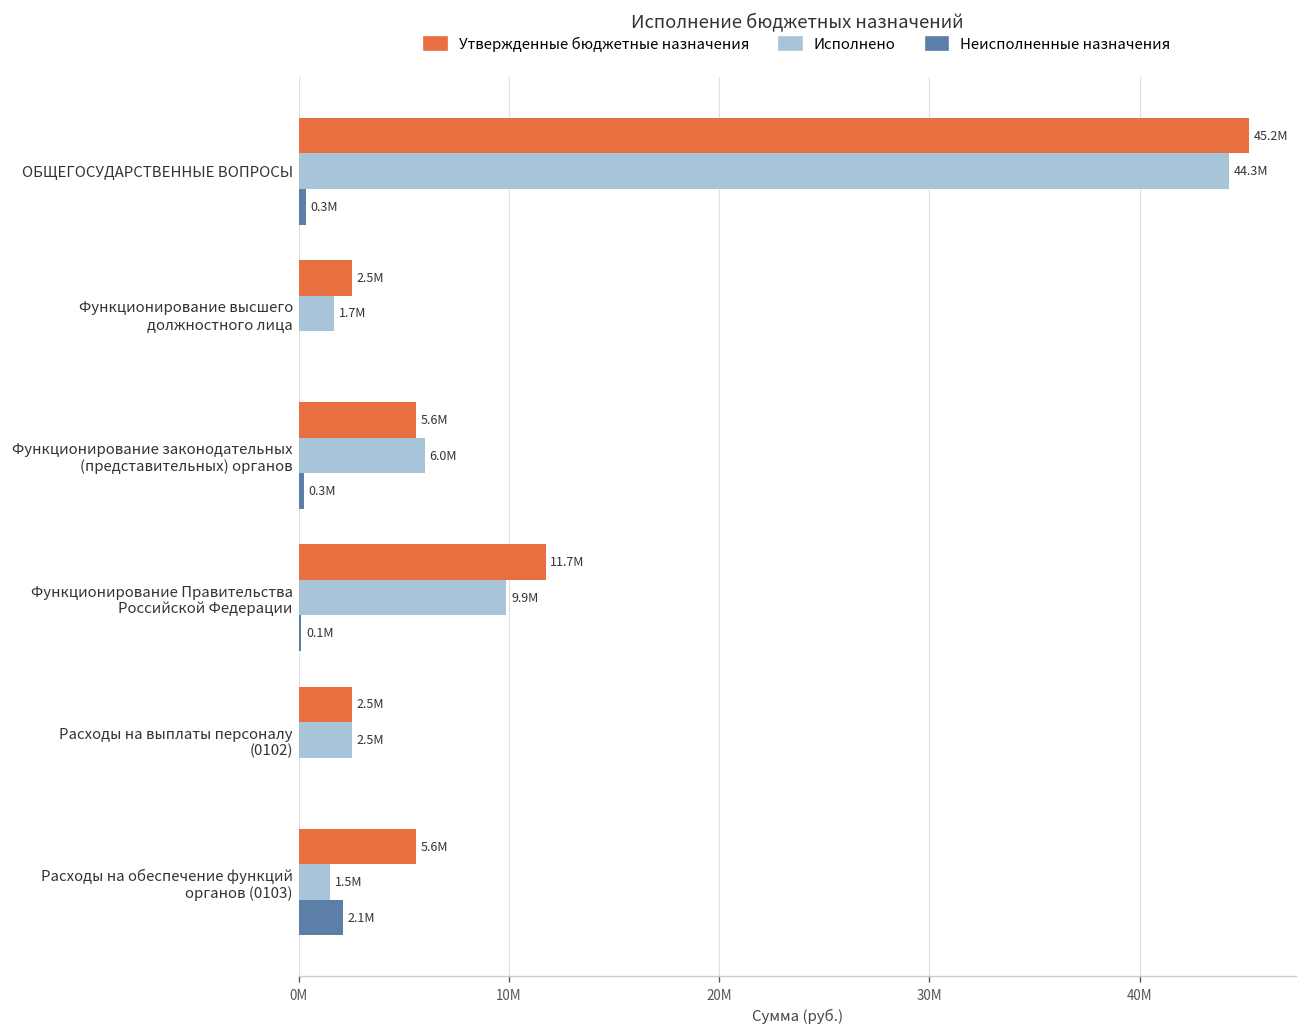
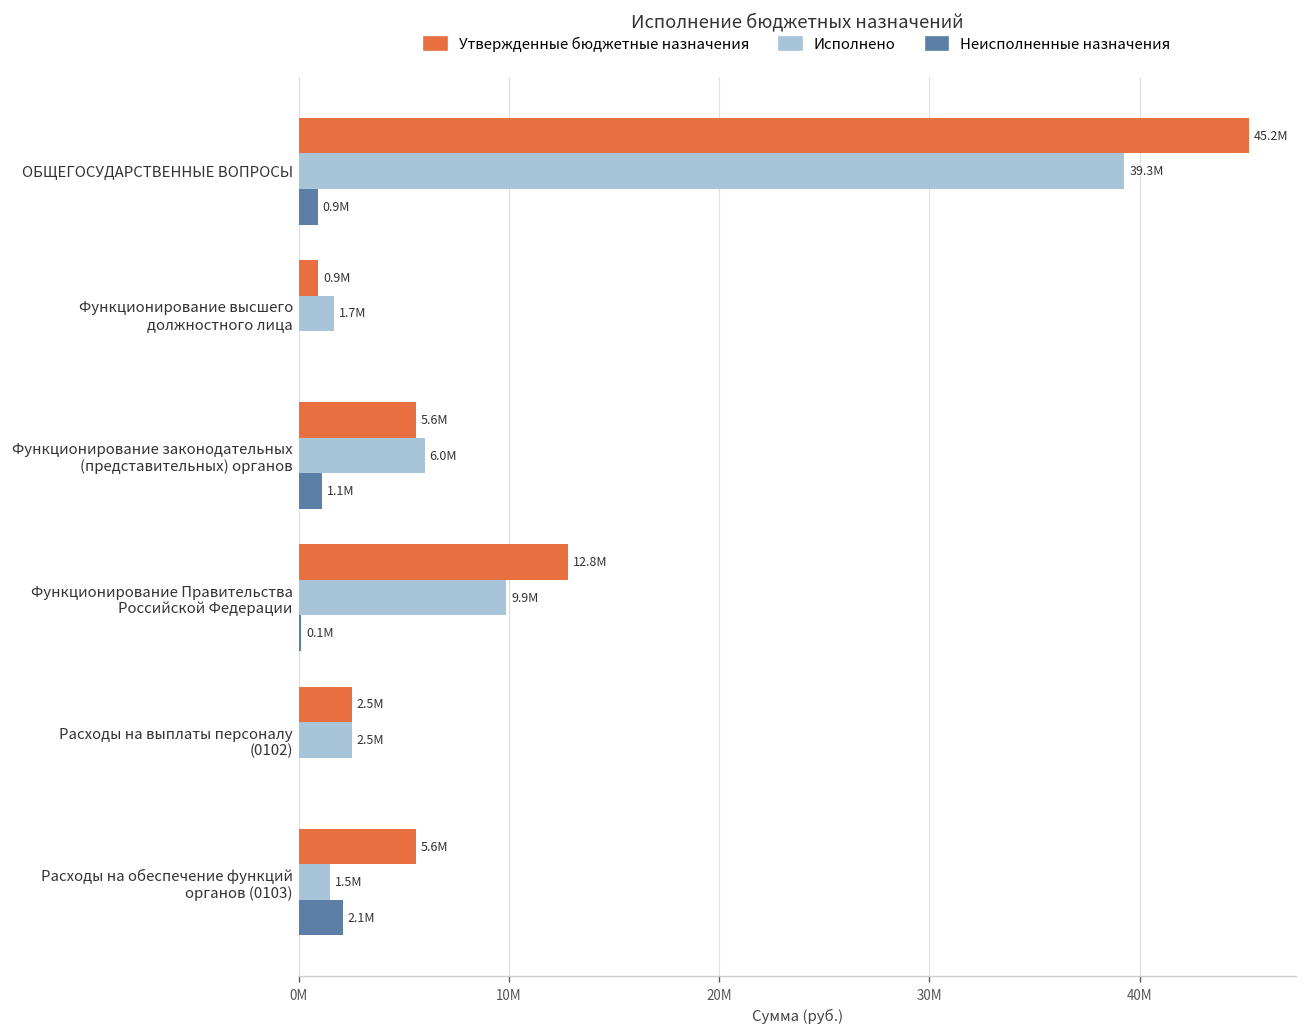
  {
    "Утвержденные бюджетные назначения": {
      "ОБЩЕГОСУДАРСТВЕННЫЕ ВОПРОСЫ": "45.2M",
-     "Функционирование высшего должностного лица": "2.5M",
+     "Функционирование высшего должностного лица": "0.9M",
      "Функционирование законодательных (представительных) органов": "5.6M",
-     "Функционирование Правительства Российской Федерации": "11.7M",
+     "Функционирование Правительства Российской Федерации": "12.8M",
      "Расходы на выплаты персоналу (0102)": "2.5M",
      "Расходы на обеспечение функций органов (0103)": "5.6M"
    },
    "Исполнено": {
-     "ОБЩЕГОСУДАРСТВЕННЫЕ ВОПРОСЫ": "44.3M",
+     "ОБЩЕГОСУДАРСТВЕННЫЕ ВОПРОСЫ": "39.3M",
      "Функционирование высшего должностного лица": "1.7M",
      "Функционирование законодательных (представительных) органов": "6.0M",
      "Функционирование Правительства Российской Федерации": "9.9M",
      "Расходы на выплаты персоналу (0102)": "2.5M",
      "Расходы на обеспечение функций органов (0103)": "1.5M"
    },
    "Неисполненные назначения": {
-     "ОБЩЕГОСУДАРСТВЕННЫЕ ВОПРОСЫ": "0.3M",
-     "Функционирование законодательных (представительных) органов": "0.3M",
+     "ОБЩЕГОСУДАРСТВЕННЫЕ ВОПРОСЫ": "0.9M",
+     "Функционирование законодательных (представительных) органов": "1.1M",
      "Функционирование Правительства Российской Федерации": "0.1M",
      "Расходы на обеспечение функций органов (0103)": "2.1M"
    }
  }
